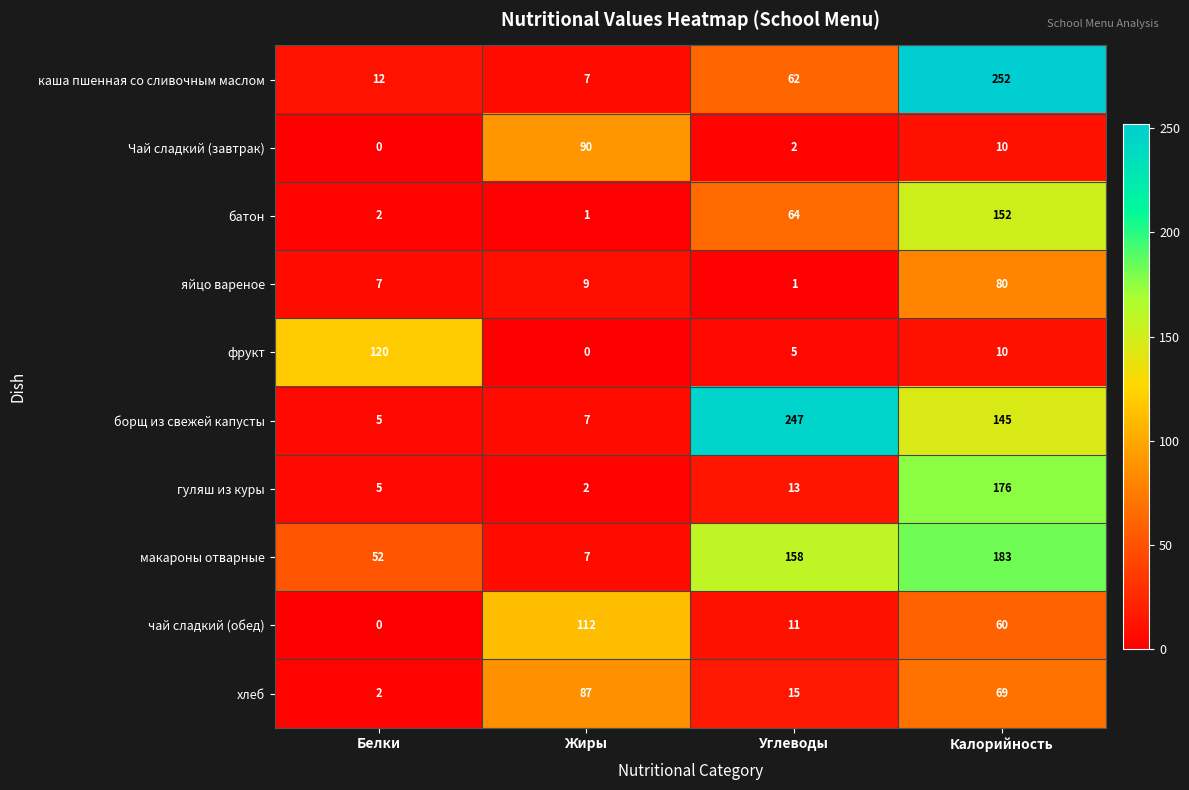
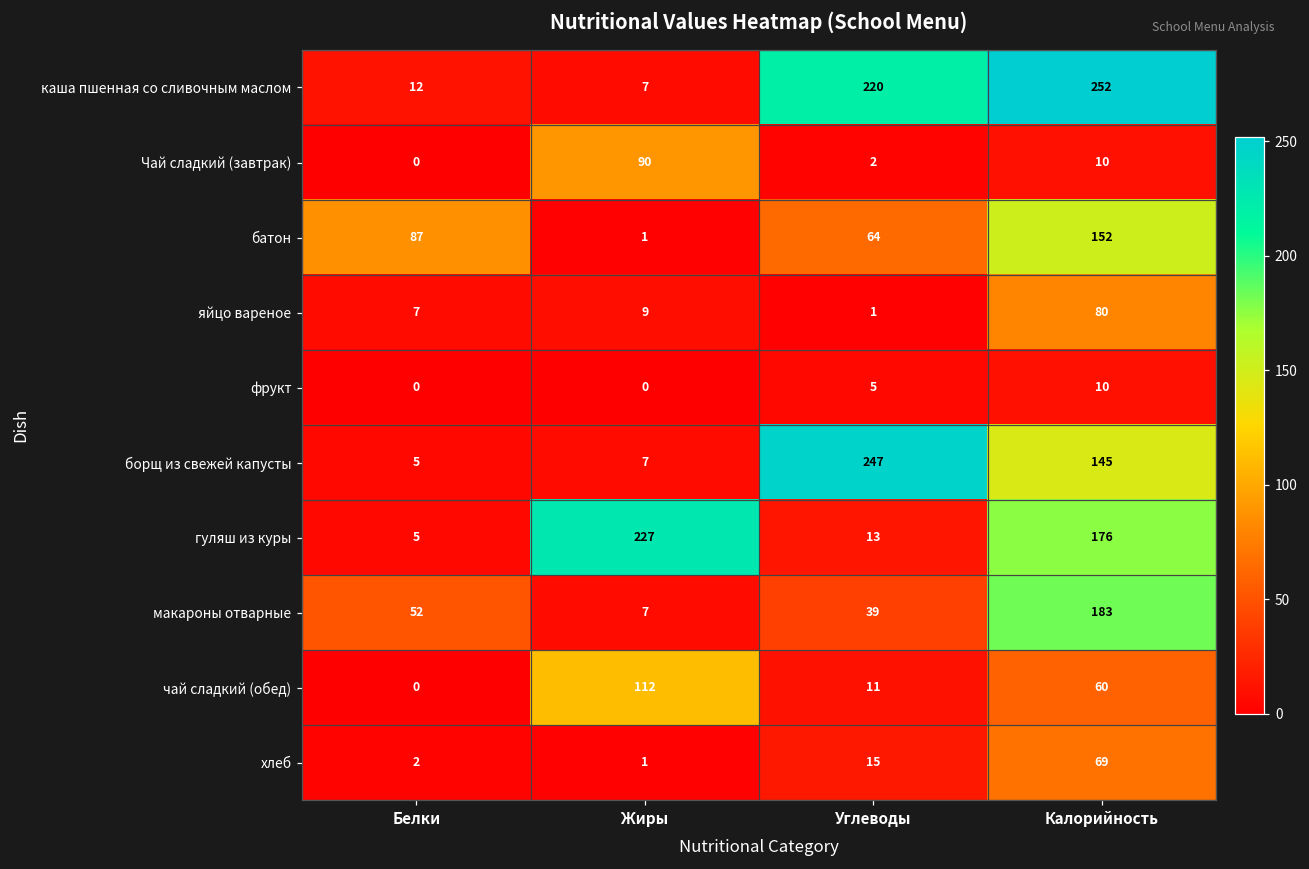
  {
    "каша пшенная со сливочным маслом": {
      "Белки": 12,
      "Жиры": 7,
-     "Углеводы": 62,
+     "Углеводы": 220,
      "Калорийность": 252
    },
    "Чай сладкий (завтрак)": {
      "Белки": 0,
      "Жиры": 90,
      "Углеводы": 2,
      "Калорийность": 10
    },
    "батон": {
-     "Белки": 2,
+     "Белки": 87,
      "Жиры": 1,
      "Углеводы": 64,
      "Калорийность": 152
    },
    "яйцо вареное": {
      "Белки": 7,
      "Жиры": 9,
      "Углеводы": 1,
      "Калорийность": 80
    },
    "фрукт": {
-     "Белки": 120,
+     "Белки": 0,
      "Жиры": 0,
      "Углеводы": 5,
      "Калорийность": 10
    },
    "борщ из свежей капусты": {
      "Белки": 5,
      "Жиры": 7,
      "Углеводы": 247,
      "Калорийность": 145
    },
    "гуляш из куры": {
      "Белки": 5,
-     "Жиры": 2,
+     "Жиры": 227,
      "Углеводы": 13,
      "Калорийность": 176
    },
    "макароны отварные": {
      "Белки": 52,
      "Жиры": 7,
-     "Углеводы": 158,
+     "Углеводы": 39,
      "Калорийность": 183
    },
    "чай сладкий (обед)": {
      "Белки": 0,
      "Жиры": 112,
      "Углеводы": 11,
      "Калорийность": 60
    },
    "хлеб": {
      "Белки": 2,
-     "Жиры": 87,
+     "Жиры": 1,
      "Углеводы": 15,
      "Калорийность": 69
    }
  }
